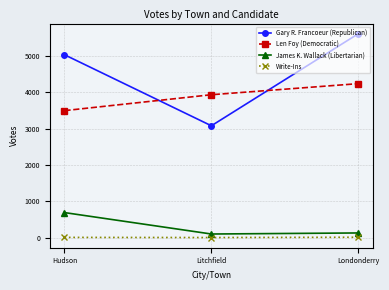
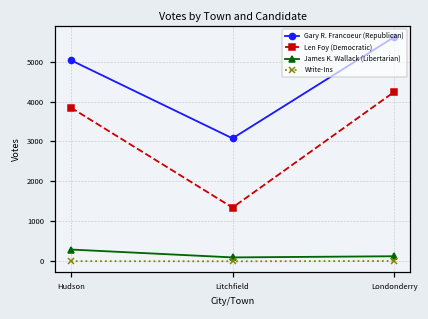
  {
    "Gary R. Francoeur (Republican)": {
      "Hudson": 5000,
      "Litchfield": 3100
    },
    "Len Foy (Democratic)": {
-     "Hudson": 3500,
-     "Litchfield": 3900,
+     "Hudson": 3800,
+     "Litchfield": 1300,
      "Londonderry": 4200
    },
    "James K. Wallack (Libertarian)": {
-     "Hudson": 700,
+     "Hudson": 300,
      "Litchfield": 100,
      "Londonderry": 100
    },
    "Write-Ins": {
      "Hudson": 0,
      "Litchfield": 0,
      "Londonderry": 0
    }
  }
